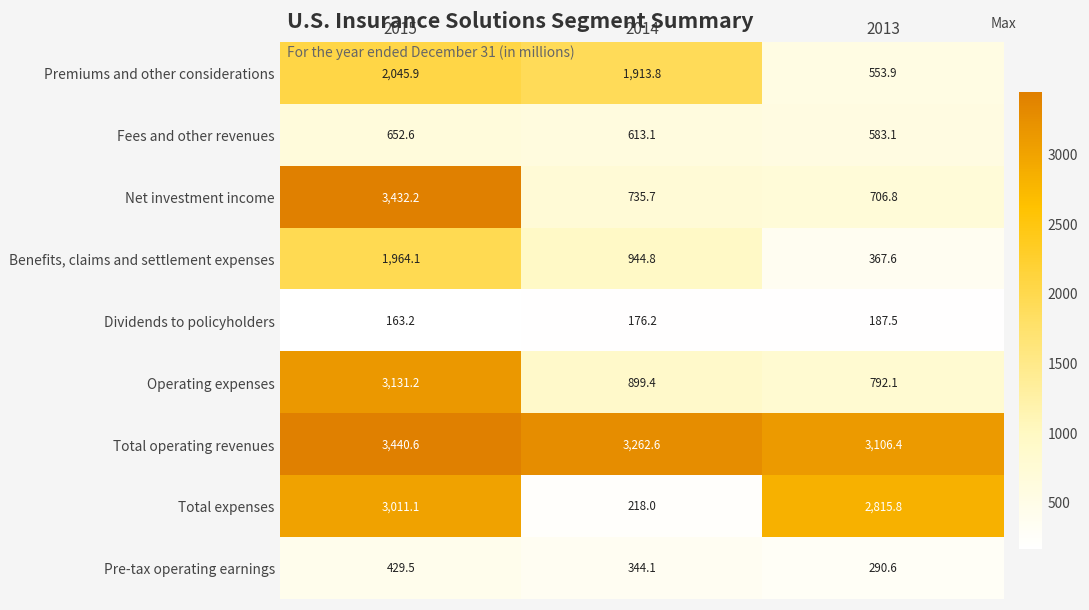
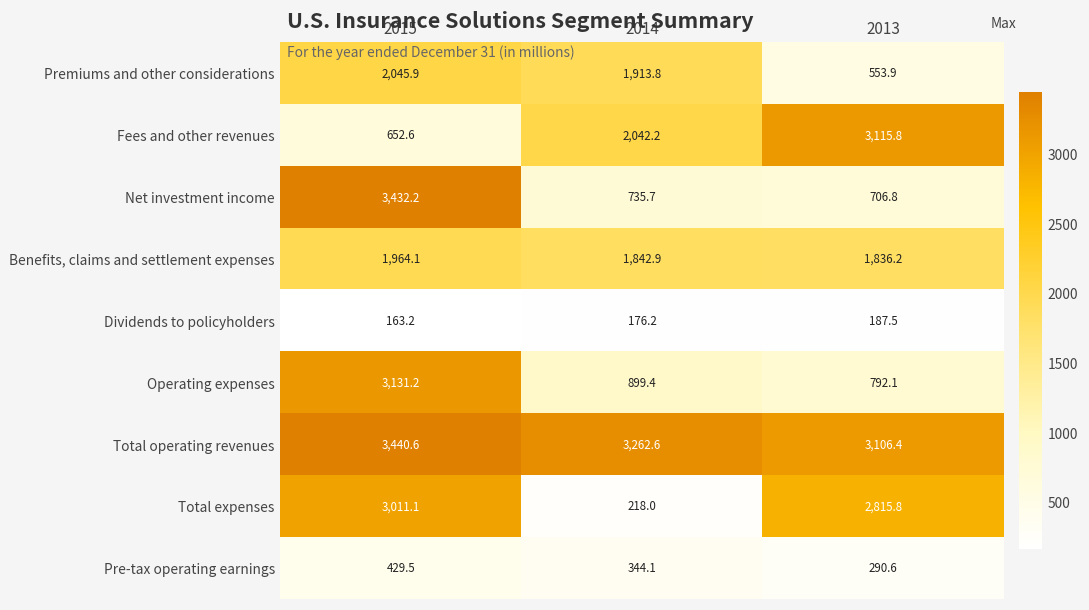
  {
    "Premiums and other considerations": {
      "2015": "2,045.9",
      "2014": "1,913.8",
      "2013": "553.9"
    },
    "Fees and other revenues": {
      "2015": "652.6",
-     "2014": "613.1",
-     "2013": "583.1"
+     "2014": "2,042.2",
+     "2013": "3,115.8"
    },
    "Net investment income": {
      "2015": "3,432.2",
      "2014": "735.7",
      "2013": "706.8"
    },
    "Benefits, claims and settlement expenses": {
      "2015": "1,964.1",
-     "2014": "944.8",
-     "2013": "367.6"
+     "2014": "1,842.9",
+     "2013": "1,836.2"
    },
    "Dividends to policyholders": {
      "2015": "163.2",
      "2014": "176.2",
      "2013": "187.5"
    },
    "Operating expenses": {
      "2015": "3,131.2",
      "2014": "899.4",
      "2013": "792.1"
    },
    "Total operating revenues": {
      "2015": "3,440.6",
      "2014": "3,262.6",
      "2013": "3,106.4"
    },
    "Total expenses": {
      "2015": "3,011.1",
      "2014": "218.0",
      "2013": "2,815.8"
    },
    "Pre-tax operating earnings": {
      "2015": "429.5",
      "2014": "344.1",
      "2013": "290.6"
    }
  }
